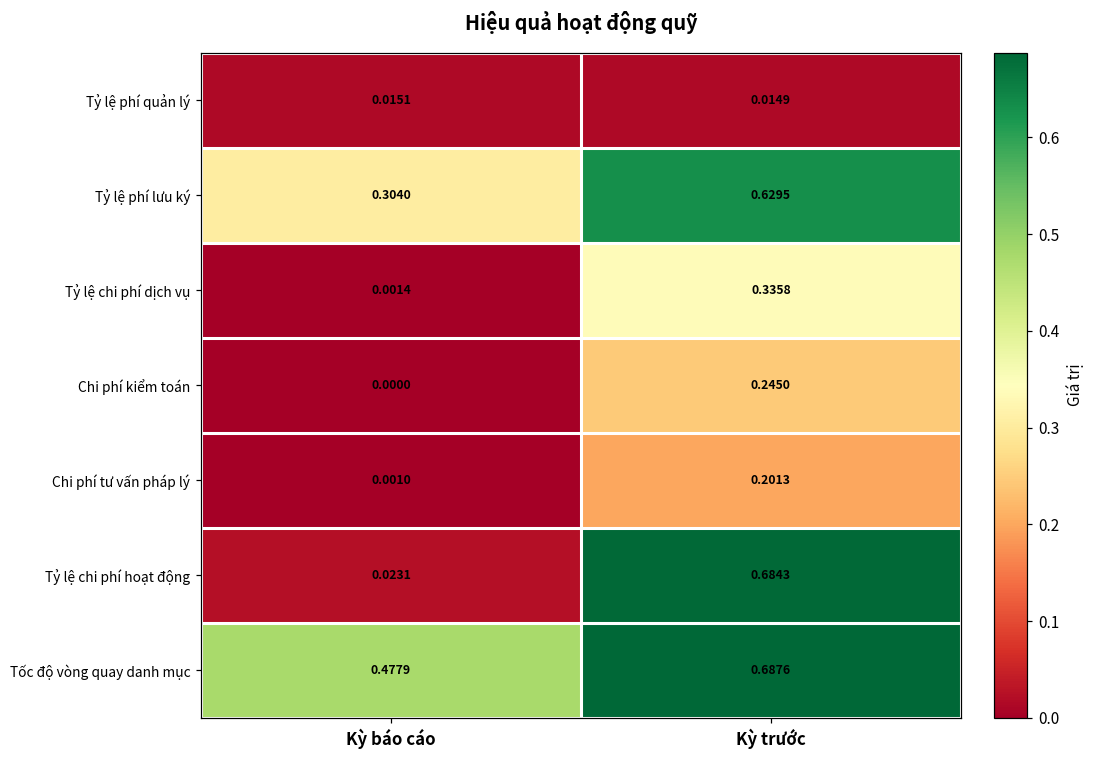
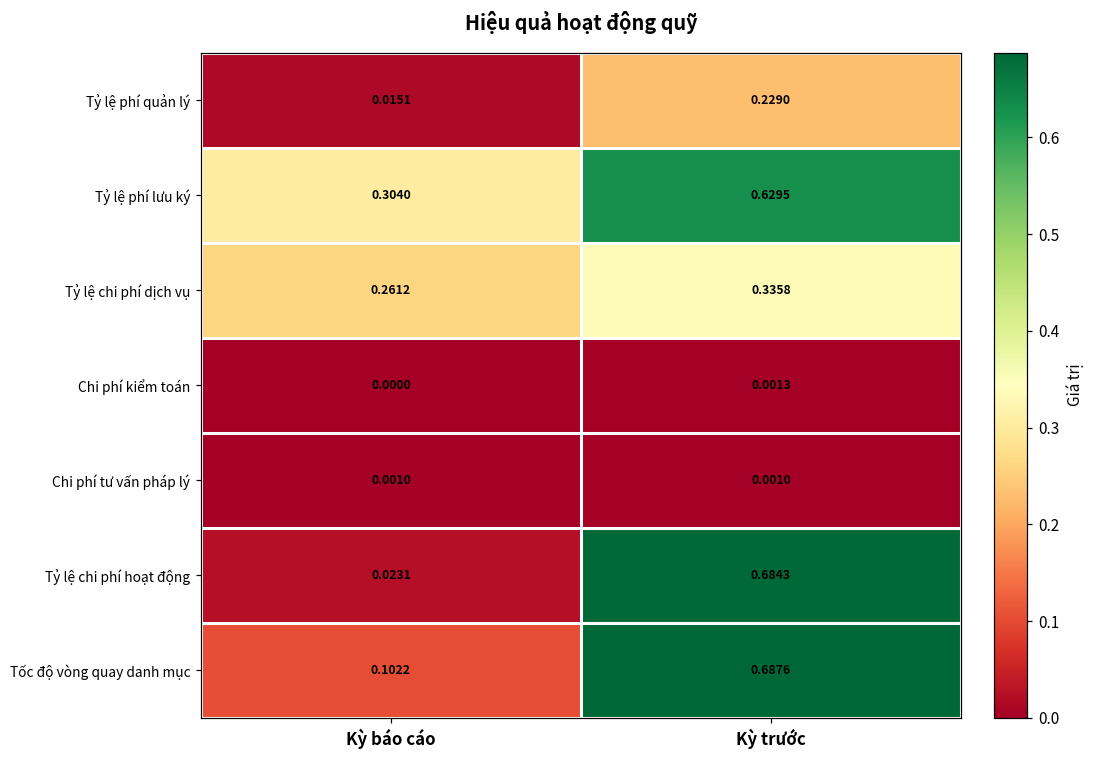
  {
    "Tỷ lệ phí quản lý": {
      "Kỳ báo cáo": 0.0151,
-     "Kỳ trước": 0.0149
+     "Kỳ trước": 0.2290
    },
    "Tỷ lệ phí lưu ký": {
      "Kỳ báo cáo": 0.3040,
      "Kỳ trước": 0.6295
    },
    "Tỷ lệ chi phí dịch vụ": {
-     "Kỳ báo cáo": 0.0014,
+     "Kỳ báo cáo": 0.2612,
      "Kỳ trước": 0.3358
    },
    "Chi phí kiểm toán": {
      "Kỳ báo cáo": 0.0000,
-     "Kỳ trước": 0.2450
+     "Kỳ trước": 0.0013
    },
    "Chi phí tư vấn pháp lý": {
      "Kỳ báo cáo": 0.0010,
-     "Kỳ trước": 0.2013
+     "Kỳ trước": 0.0010
    },
    "Tỷ lệ chi phí hoạt động": {
      "Kỳ báo cáo": 0.0231,
      "Kỳ trước": 0.6843
    },
    "Tốc độ vòng quay danh mục": {
-     "Kỳ báo cáo": 0.4779,
+     "Kỳ báo cáo": 0.1022,
      "Kỳ trước": 0.6876
    }
  }
